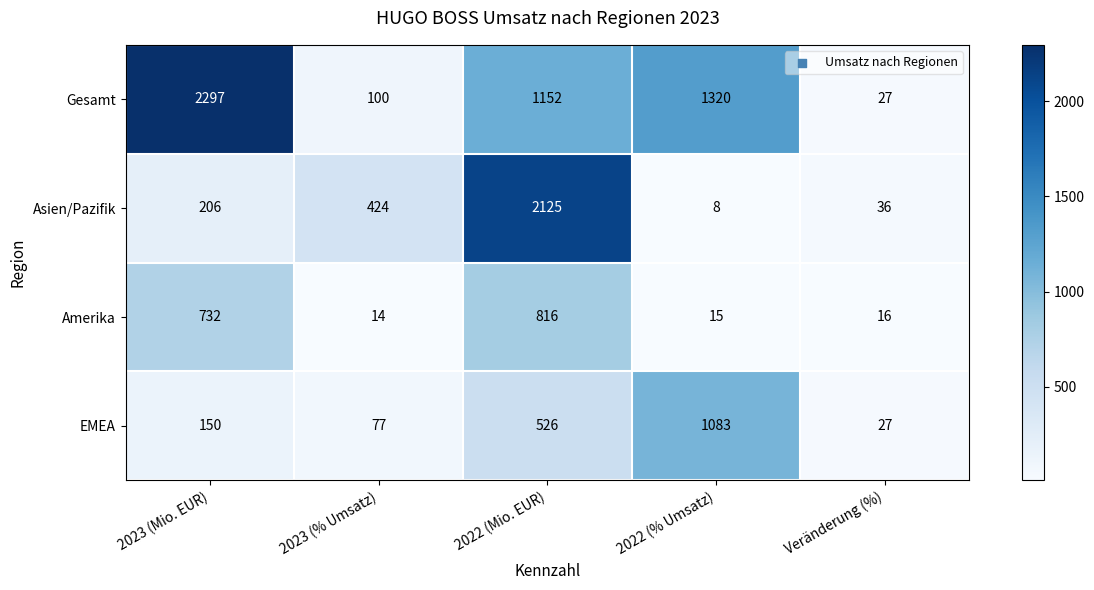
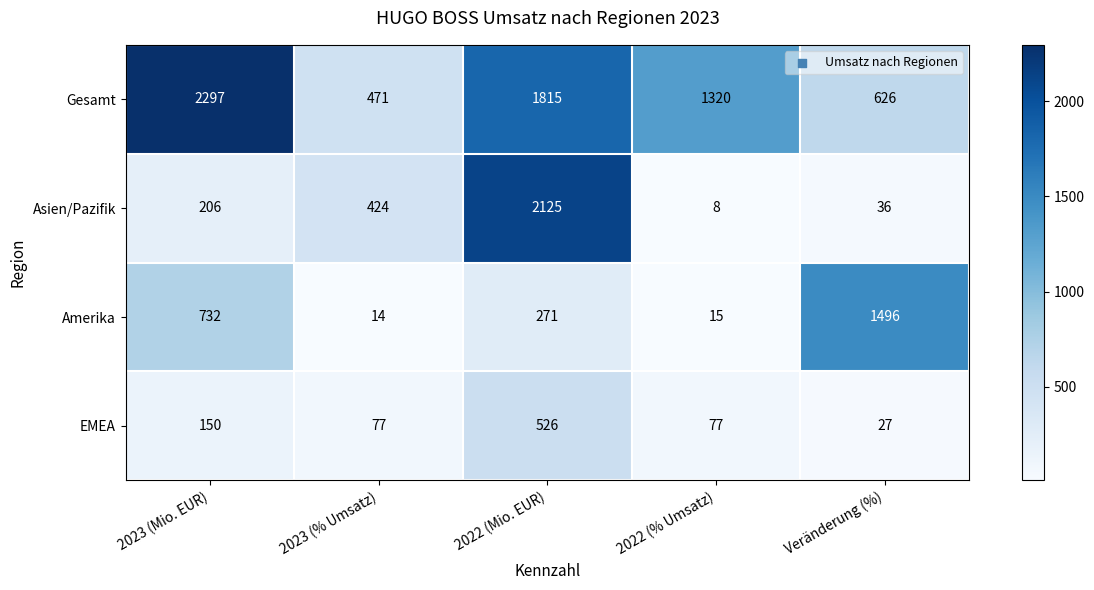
  {
    "Gesamt": {
      "2023 (Mio. EUR)": 2297,
-     "2023 (% Umsatz)": 100,
-     "2022 (Mio. EUR)": 1152,
+     "2023 (% Umsatz)": 471,
+     "2022 (Mio. EUR)": 1815,
      "2022 (% Umsatz)": 1320,
-     "Veränderung (%)": 27
+     "Veränderung (%)": 626
    },
    "Asien/Pazifik": {
      "2023 (Mio. EUR)": 206,
      "2023 (% Umsatz)": 424,
      "2022 (Mio. EUR)": 2125,
      "2022 (% Umsatz)": 8,
      "Veränderung (%)": 36
    },
    "Amerika": {
      "2023 (Mio. EUR)": 732,
      "2023 (% Umsatz)": 14,
-     "2022 (Mio. EUR)": 816,
+     "2022 (Mio. EUR)": 271,
      "2022 (% Umsatz)": 15,
-     "Veränderung (%)": 16
+     "Veränderung (%)": 1496
    },
    "EMEA": {
      "2023 (Mio. EUR)": 150,
      "2023 (% Umsatz)": 77,
      "2022 (Mio. EUR)": 526,
-     "2022 (% Umsatz)": 1083,
+     "2022 (% Umsatz)": 77,
      "Veränderung (%)": 27
    }
  }
